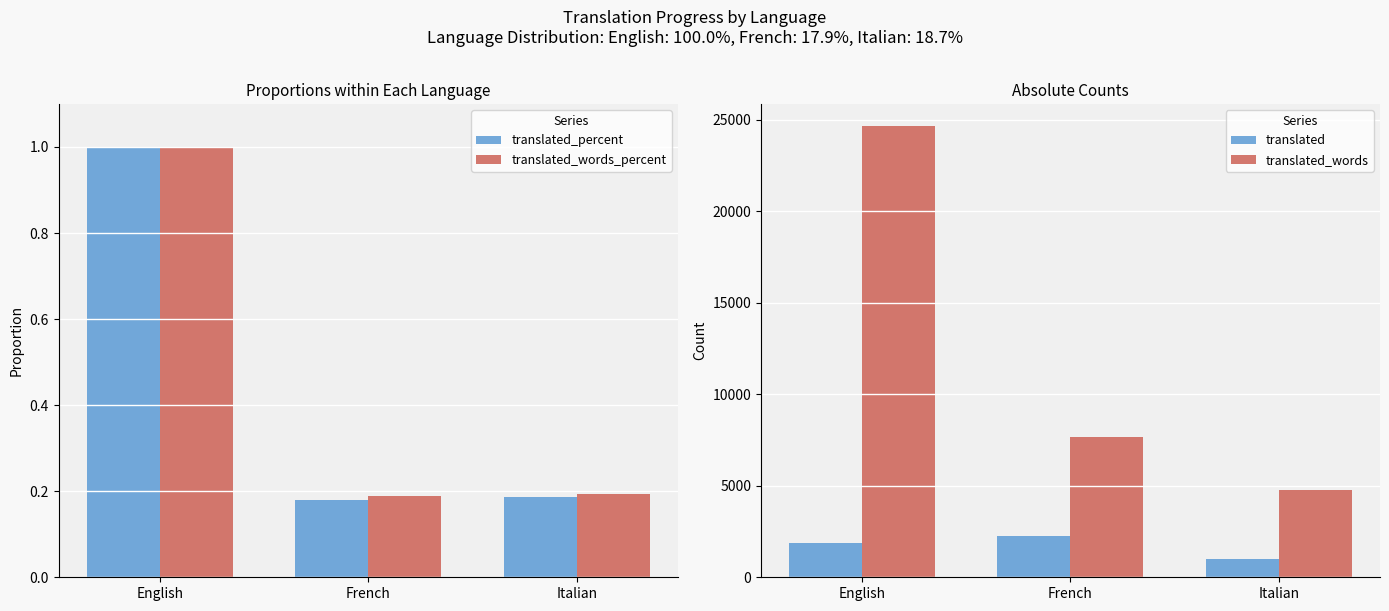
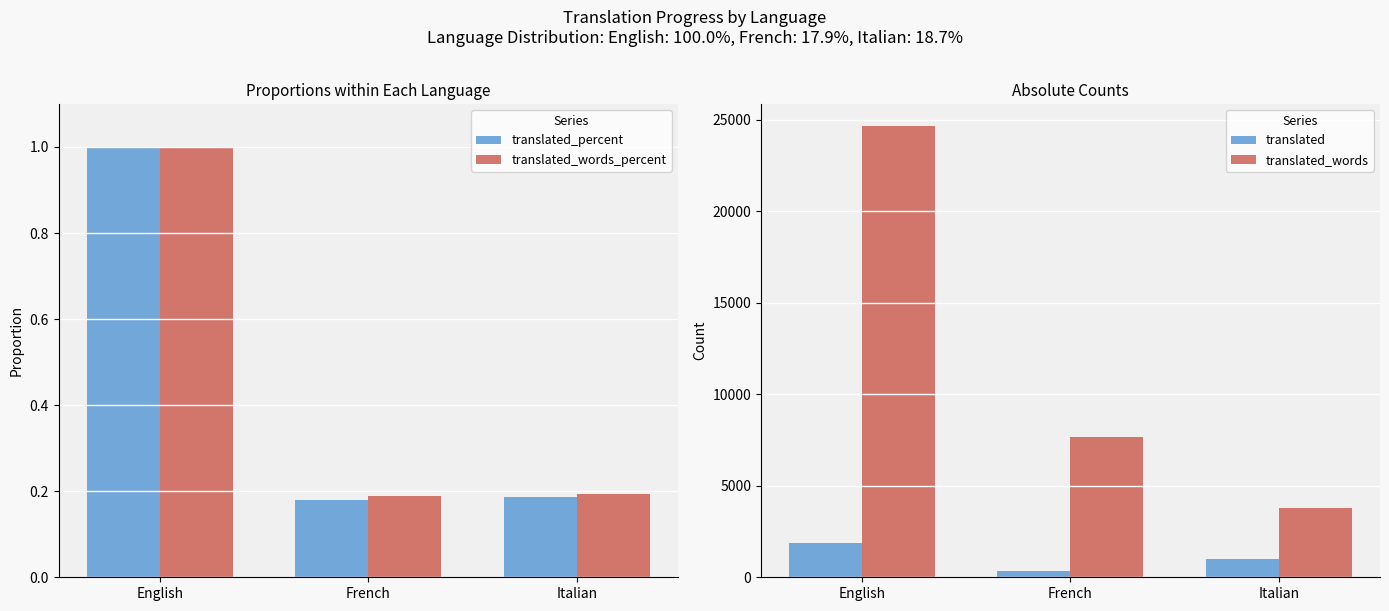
  {
    "Proportions within Each Language": {
      "translated_percent": {
        "English": 1.00,
        "French": 0.18,
        "Italian": 0.19
      },
      "translated_words_percent": {
        "English": 1.00,
        "French": 0.19,
        "Italian": 0.19
      }
    },
    "Absolute Counts": {
      "translated": {
        "English": 1800,
-       "French": 2300,
+       "French": 300,
        "Italian": 1000
      },
      "translated_words": {
        "English": 24600,
        "French": 7700,
-       "Italian": 4800
+       "Italian": 3800
      }
    }
  }
